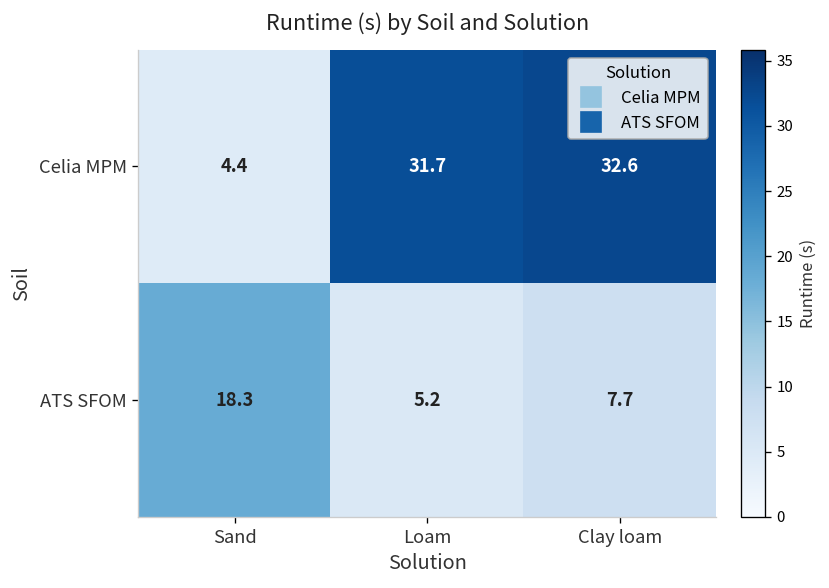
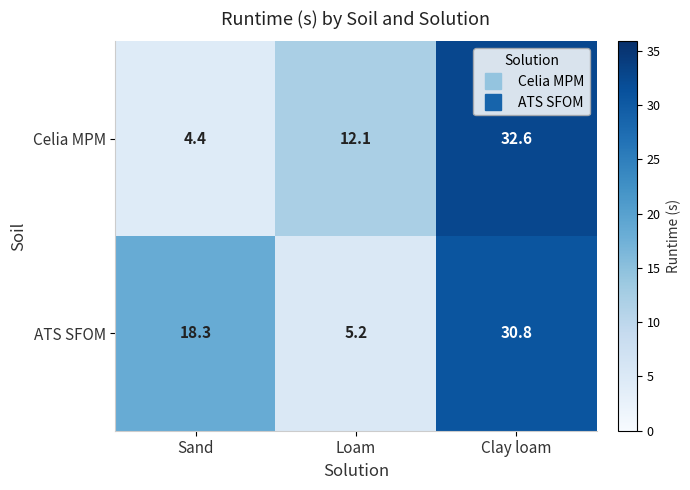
  {
    "Celia MPM": {
      "Sand": 4.4,
-     "Loam": 31.7,
+     "Loam": 12.1,
      "Clay loam": 32.6
    },
    "ATS SFOM": {
      "Sand": 18.3,
      "Loam": 5.2,
-     "Clay loam": 7.7
+     "Clay loam": 30.8
    }
  }
